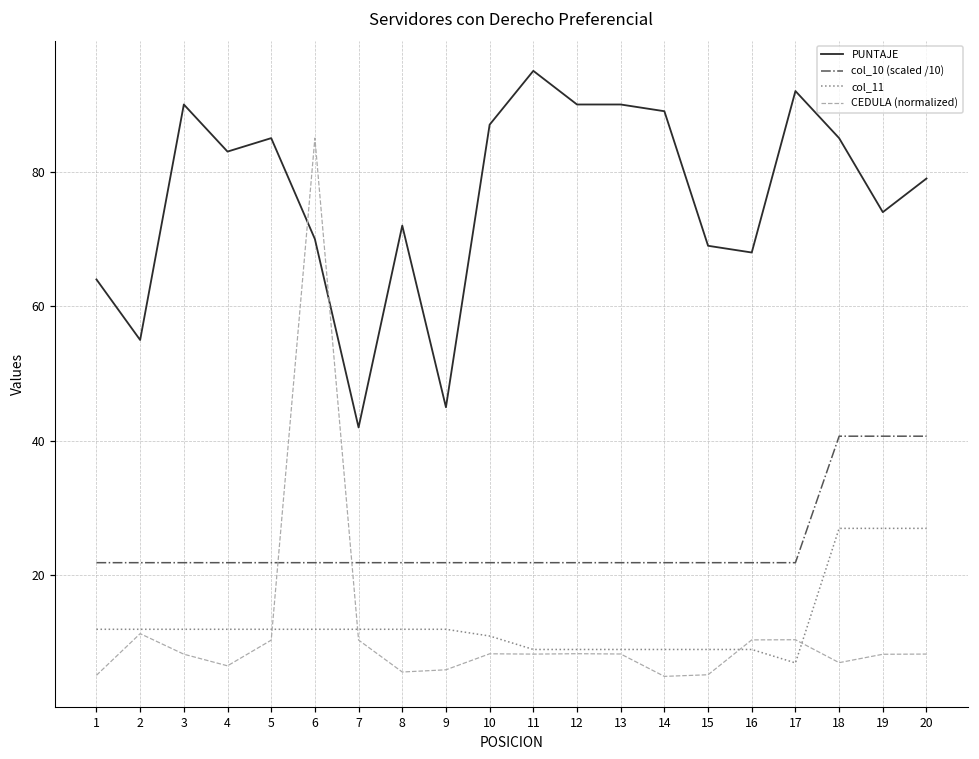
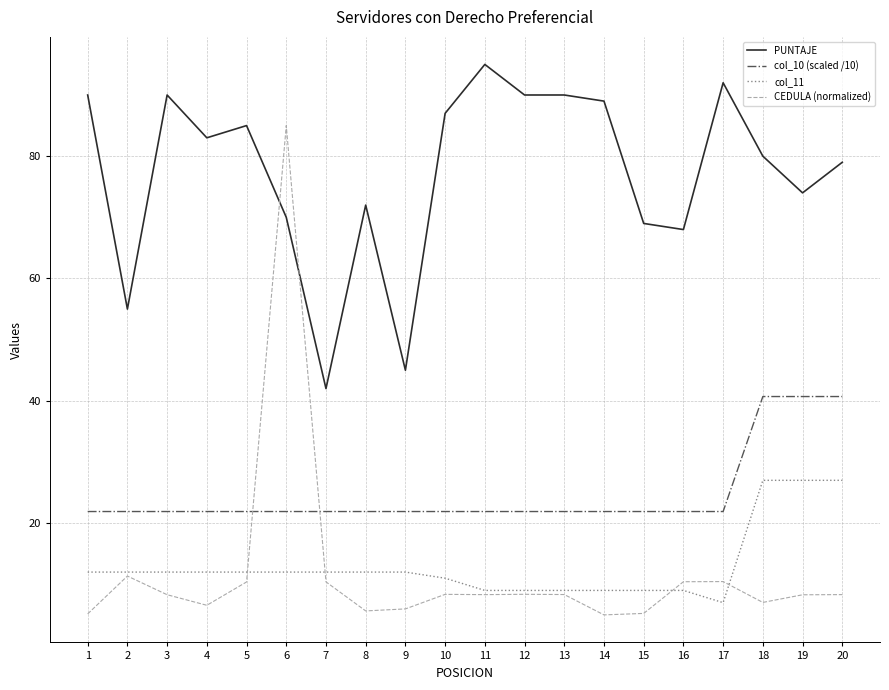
  {
    "PUNTAJE": {
-     "1": 64,
+     "1": 90,
      "2": 55,
      "3": 90,
      "4": 83,
      "5": 85,
      "6": 70,
      "7": 42,
      "8": 72,
      "9": 45,
      "10": 87,
      "11": 95,
      "12": 90,
      "13": 90,
      "14": 89,
      "15": 69,
      "16": 68,
      "17": 92,
-     "18": 85,
+     "18": 80,
      "19": 74,
      "20": 79
    },
    "col_10 (scaled /10)": {
      "1": 22,
      "2": 22,
      "3": 22,
      "4": 22,
      "5": 22,
      "6": 22,
      "7": 22,
      "8": 22,
      "9": 22,
      "10": 22,
      "11": 22,
      "12": 22,
      "13": 22,
      "14": 22,
      "15": 22,
      "16": 22,
      "17": 22,
      "18": 41,
      "19": 41,
      "20": 41
    }
  }
